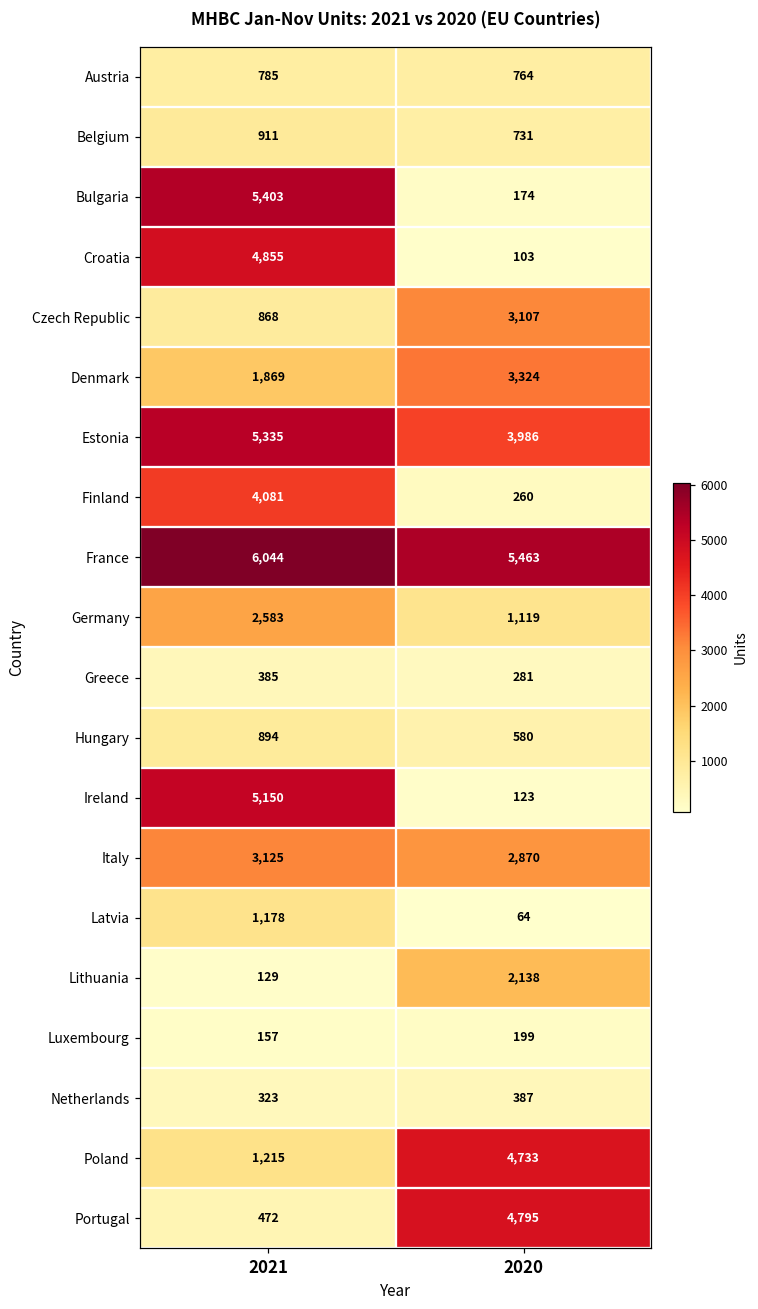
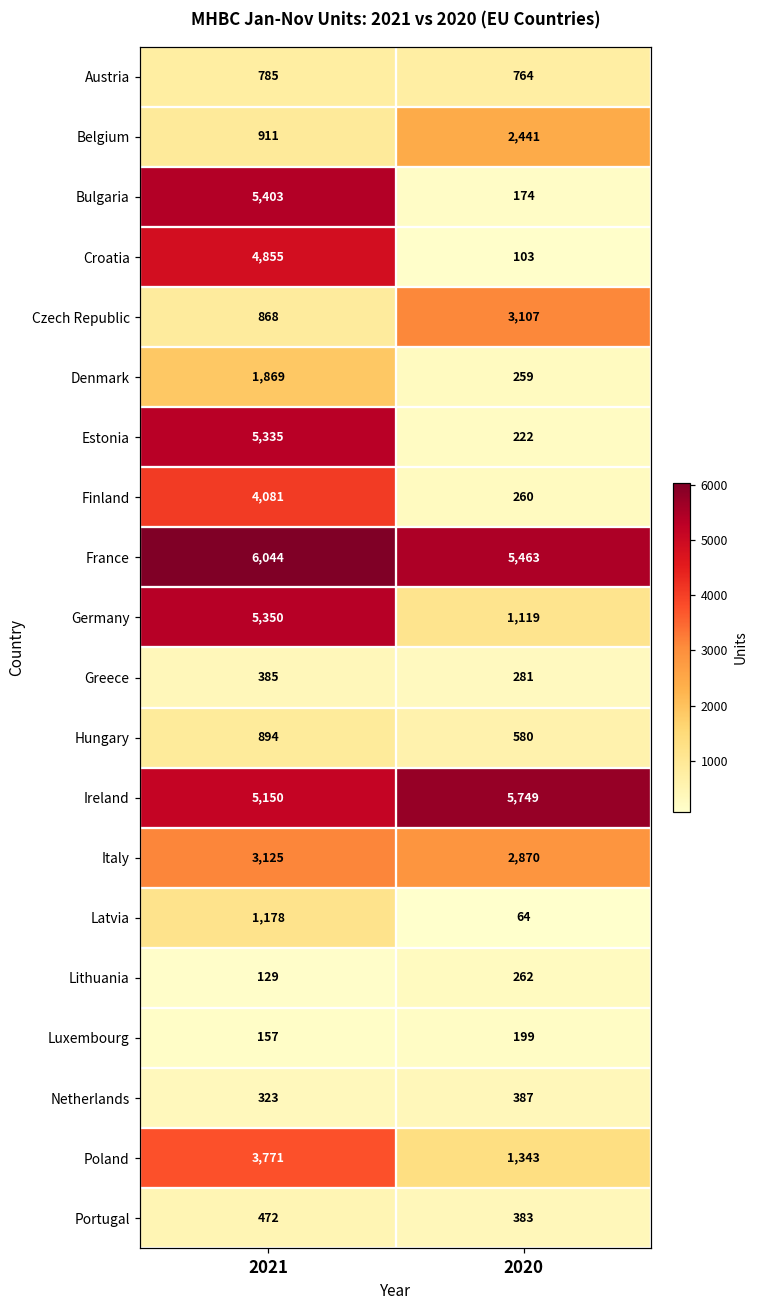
  {
    "Austria": {
      "2021": "785",
      "2020": "764"
    },
    "Belgium": {
      "2021": "911",
-     "2020": "731"
+     "2020": "2,441"
    },
    "Bulgaria": {
      "2021": "5,403",
      "2020": "174"
    },
    "Croatia": {
      "2021": "4,855",
      "2020": "103"
    },
    "Czech Republic": {
      "2021": "868",
      "2020": "3,107"
    },
    "Denmark": {
      "2021": "1,869",
-     "2020": "3,324"
+     "2020": "259"
    },
    "Estonia": {
      "2021": "5,335",
-     "2020": "3,986"
+     "2020": "222"
    },
    "Finland": {
      "2021": "4,081",
      "2020": "260"
    },
    "France": {
      "2021": "6,044",
      "2020": "5,463"
    },
    "Germany": {
-     "2021": "2,583",
+     "2021": "5,350",
      "2020": "1,119"
    },
    "Greece": {
      "2021": "385",
      "2020": "281"
    },
    "Hungary": {
      "2021": "894",
      "2020": "580"
    },
    "Ireland": {
      "2021": "5,150",
-     "2020": "123"
+     "2020": "5,749"
    },
    "Italy": {
      "2021": "3,125",
      "2020": "2,870"
    },
    "Latvia": {
      "2021": "1,178",
      "2020": "64"
    },
    "Lithuania": {
      "2021": "129",
-     "2020": "2,138"
+     "2020": "262"
    },
    "Luxembourg": {
      "2021": "157",
      "2020": "199"
    },
    "Netherlands": {
      "2021": "323",
      "2020": "387"
    },
    "Poland": {
-     "2021": "1,215",
-     "2020": "4,733"
+     "2021": "3,771",
+     "2020": "1,343"
    },
    "Portugal": {
      "2021": "472",
-     "2020": "4,795"
+     "2020": "383"
    }
  }
